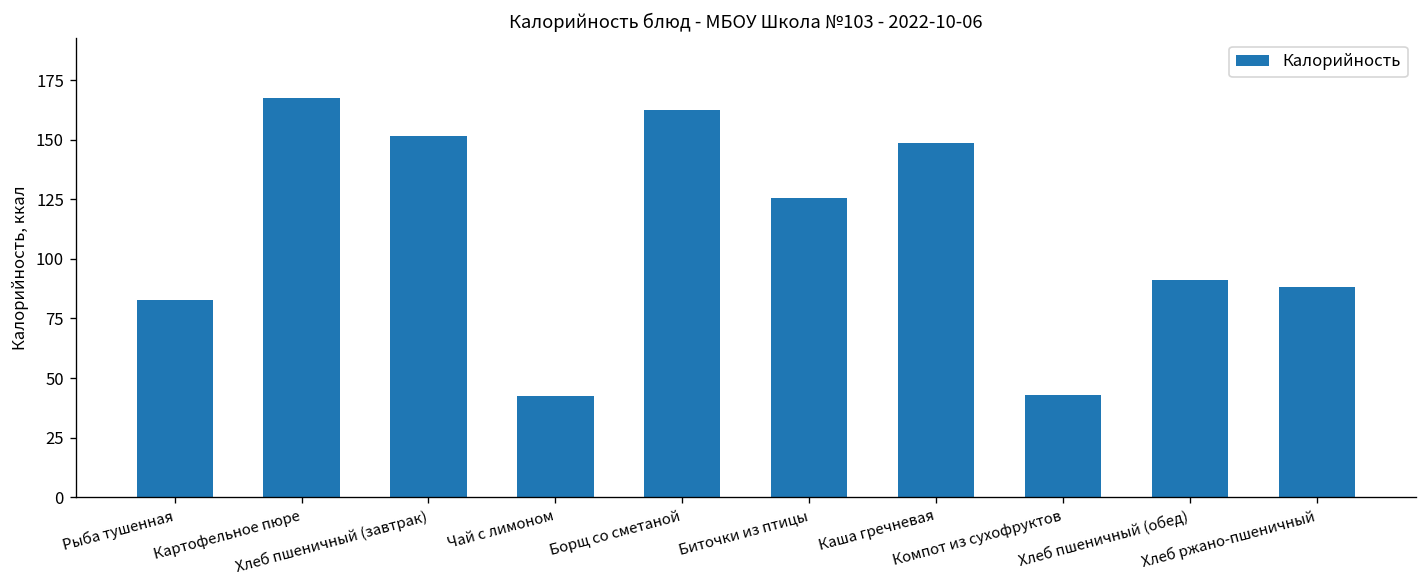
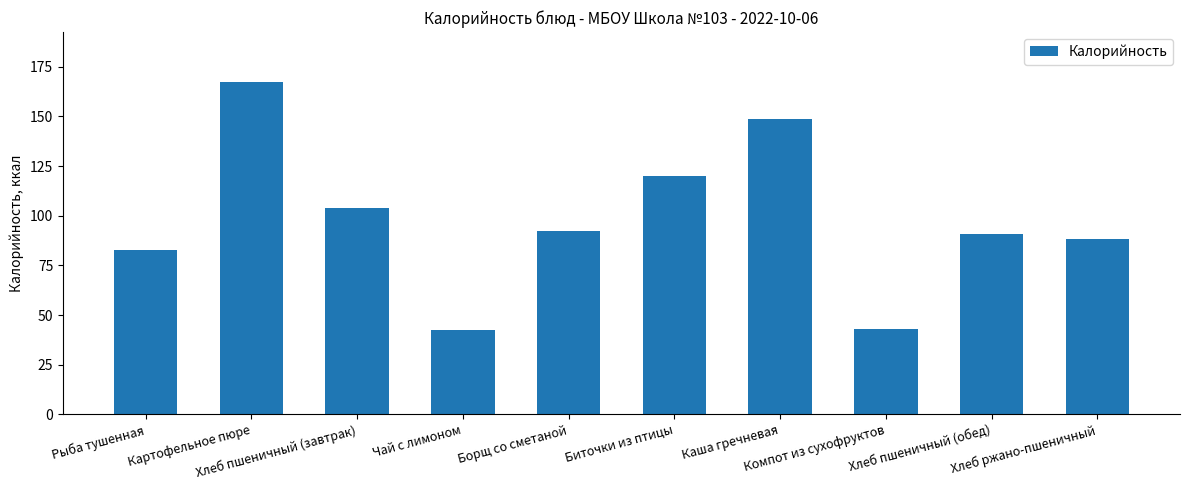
  {
    "Рыба тушенная": 83,
    "Картофельное пюре": 167,
-   "Хлеб пшеничный (завтрак)": 152,
+   "Хлеб пшеничный (завтрак)": 104,
    "Чай с лимоном": 42,
-   "Борщ со сметаной": 162,
-   "Биточки из птицы": 126,
+   "Борщ со сметаной": 93,
+   "Биточки из птицы": 120,
    "Каша гречневая": 149,
    "Компот из сухофруктов": 43,
    "Хлеб пшеничный (обед)": 91,
    "Хлеб ржано-пшеничный": 88
  }
